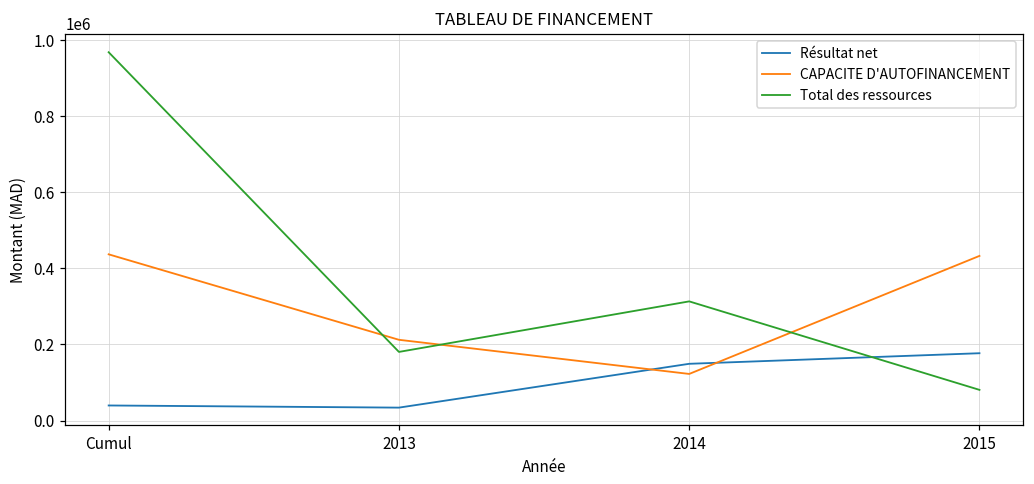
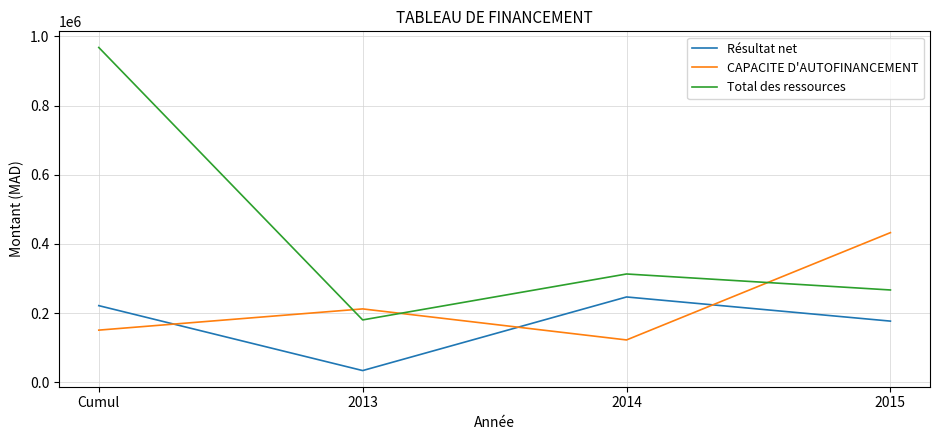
  {
    "Résultat net": {
-     "Cumul": 40000,
+     "Cumul": 220000,
      "2013": 30000,
-     "2014": 150000,
+     "2014": 250000,
      "2015": 180000
    },
    "CAPACITE D'AUTOFINANCEMENT": {
-     "Cumul": 440000,
+     "Cumul": 150000,
      "2013": 210000,
      "2014": 120000,
      "2015": 430000
    },
    "Total des ressources": {
      "Cumul": 970000,
      "2013": 180000,
      "2014": 310000,
-     "2015": 80000
+     "2015": 270000
    }
  }
